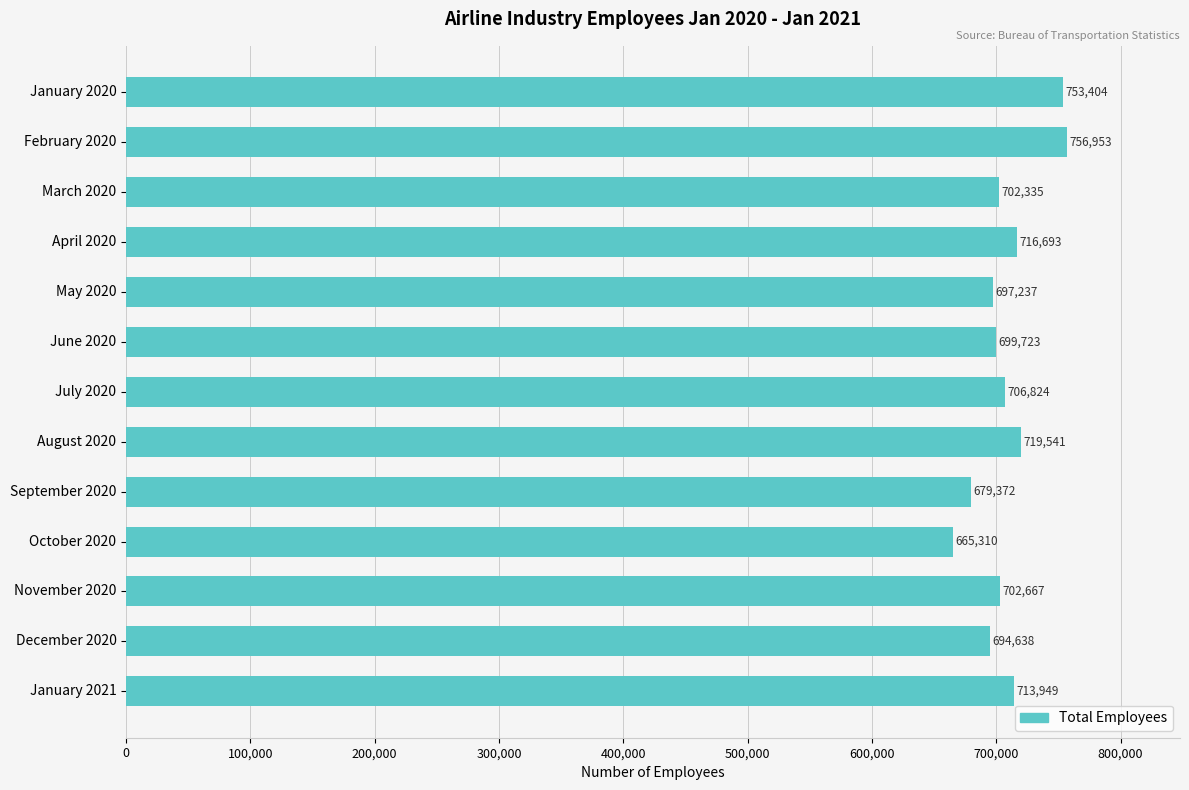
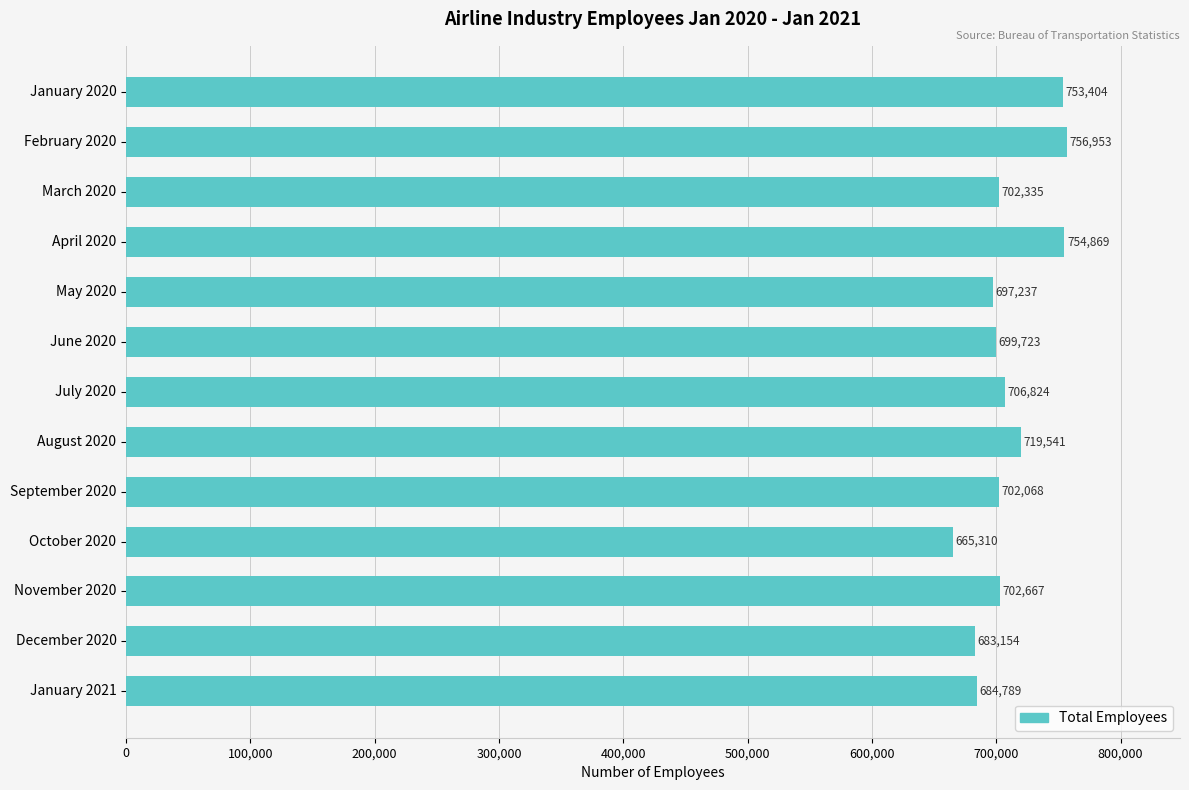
  {
    "January 2020": "753,404",
    "February 2020": "756,953",
    "March 2020": "702,335",
-   "April 2020": "716,693",
+   "April 2020": "754,869",
    "May 2020": "697,237",
    "June 2020": "699,723",
    "July 2020": "706,824",
    "August 2020": "719,541",
-   "September 2020": "679,372",
+   "September 2020": "702,068",
    "October 2020": "665,310",
    "November 2020": "702,667",
-   "December 2020": "694,638",
-   "January 2021": "713,949"
+   "December 2020": "683,154",
+   "January 2021": "684,789"
  }
